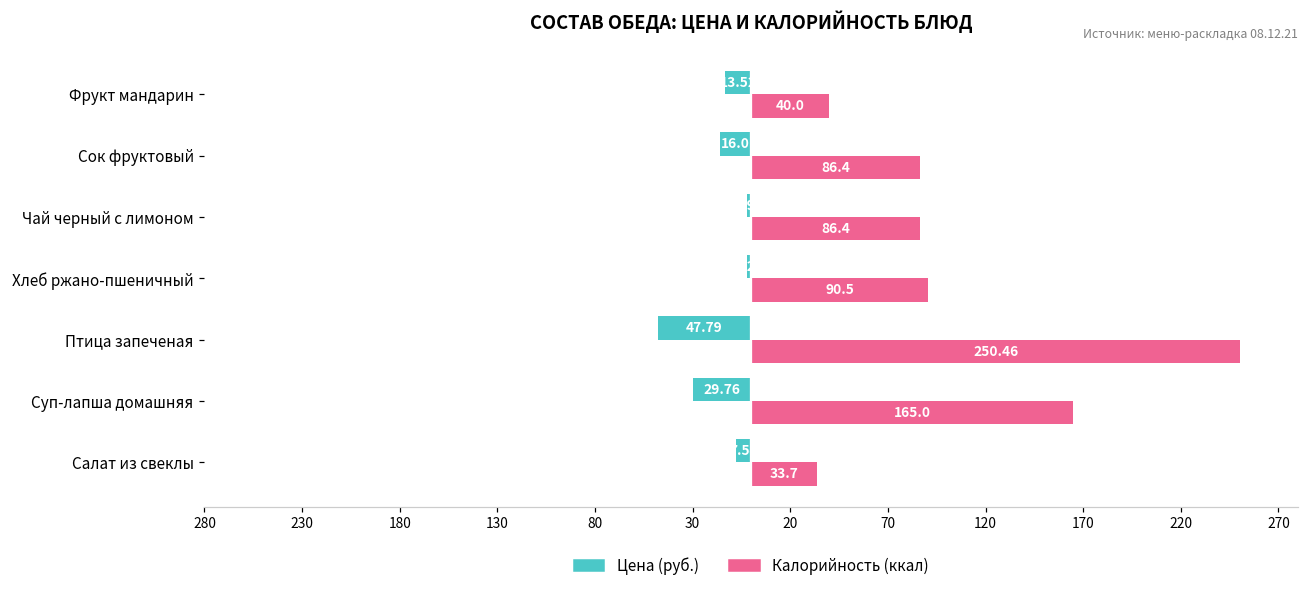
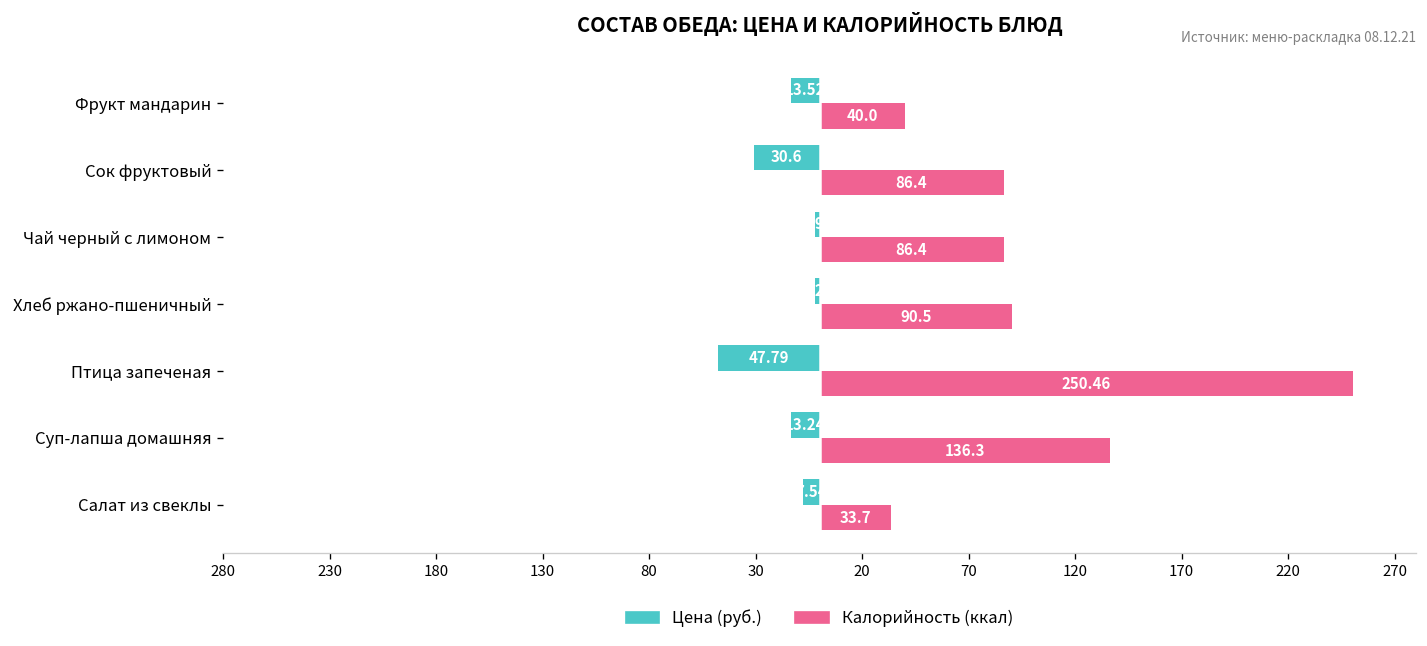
  {
    "Цена (руб.)": {
-     "Сок фруктовый": 16.0,
-     "Суп-лапша домашняя": 29.76
+     "Сок фруктовый": 30.6,
+     "Суп-лапша домашняя": 13.24
    },
    "Калорийность (ккал)": {
      "Фрукт мандарин": 40.0,
      "Сок фруктовый": 86.4,
      "Чай черный с лимоном": 86.4,
      "Хлеб ржано-пшеничный": 90.5,
      "Птица запеченая": 250.46,
-     "Суп-лапша домашняя": 165.0,
+     "Суп-лапша домашняя": 136.3,
      "Салат из свеклы": 33.7
    }
  }
